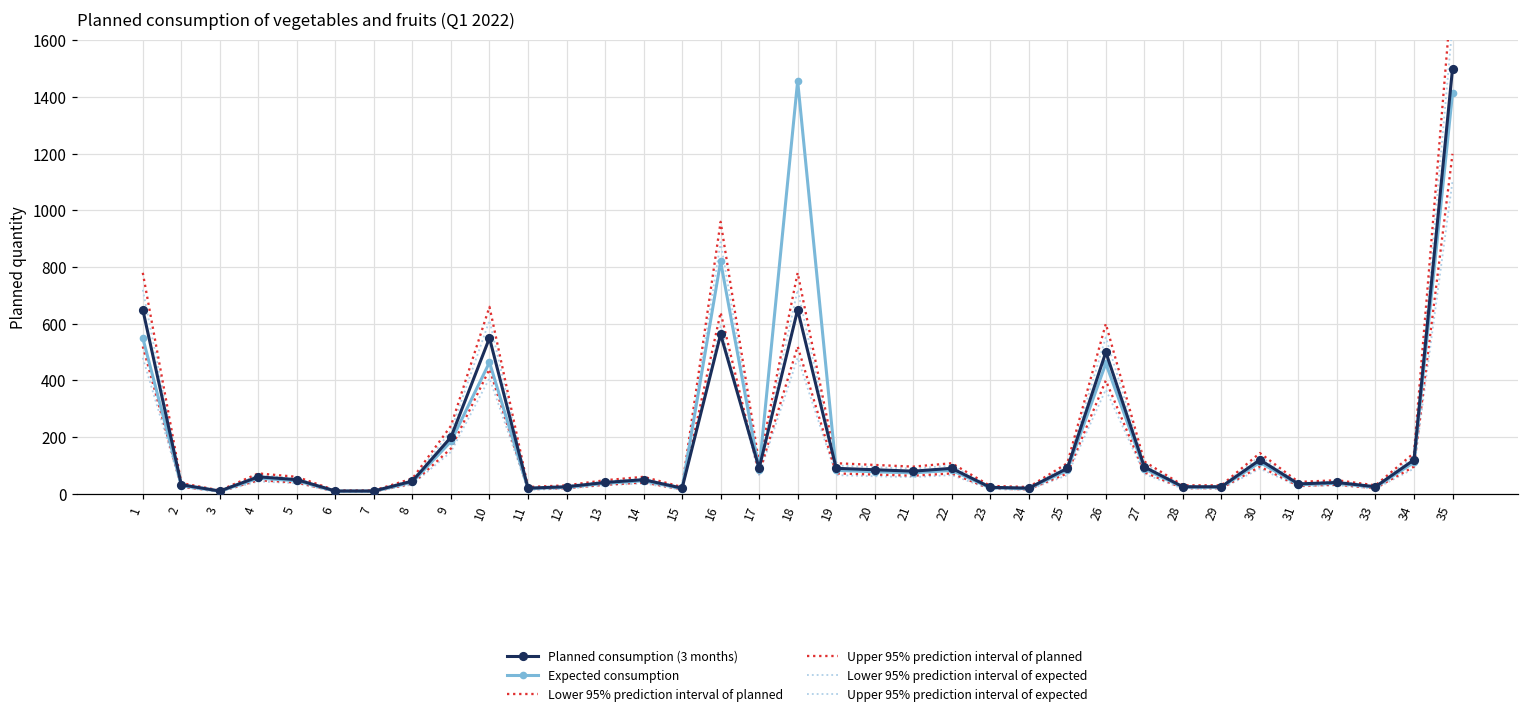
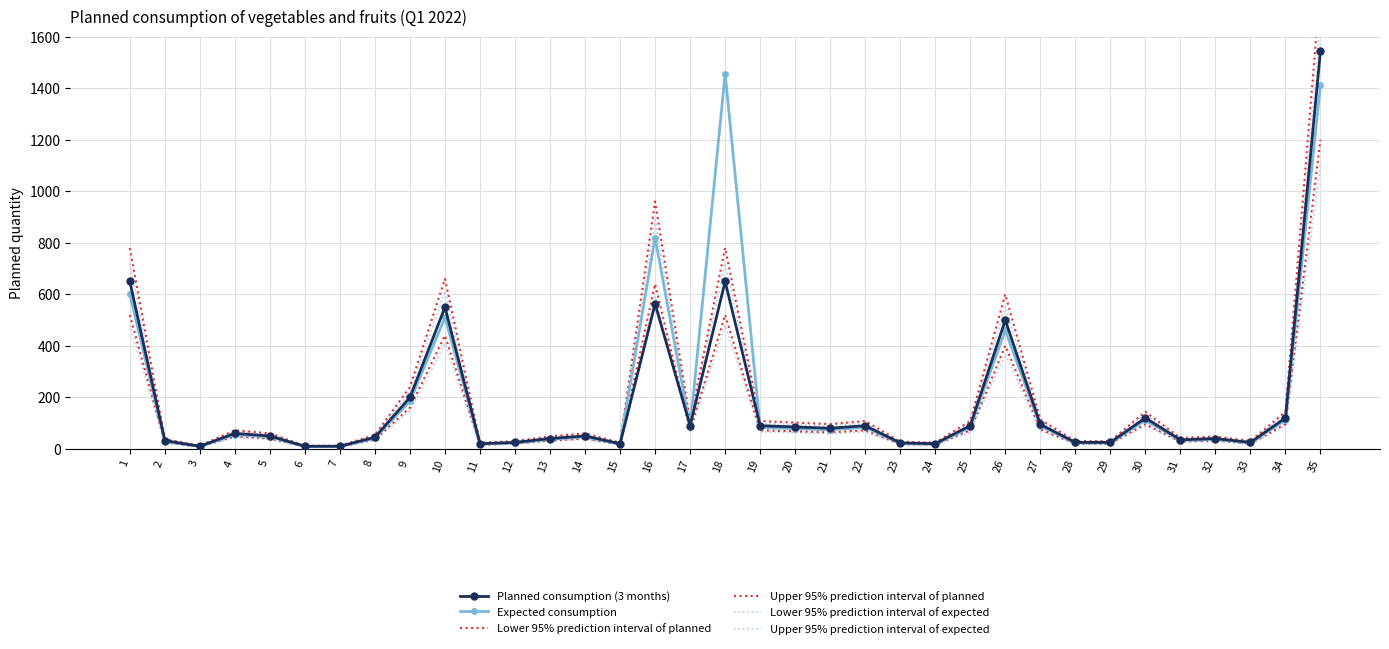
  {
    "Planned consumption (3 months)": {
      "1": 650,
      "9": 200,
      "10": 550,
      "16": 560,
      "18": 650,
      "26": 500,
-     "35": 1500
+     "35": 1550
    },
    "Expected consumption": {
-     "1": 550,
+     "1": 600,
      "9": 190,
-     "10": 460,
+     "10": 510,
      "16": 820,
      "18": 1460,
      "26": 460,
      "35": 1410
    }
  }
